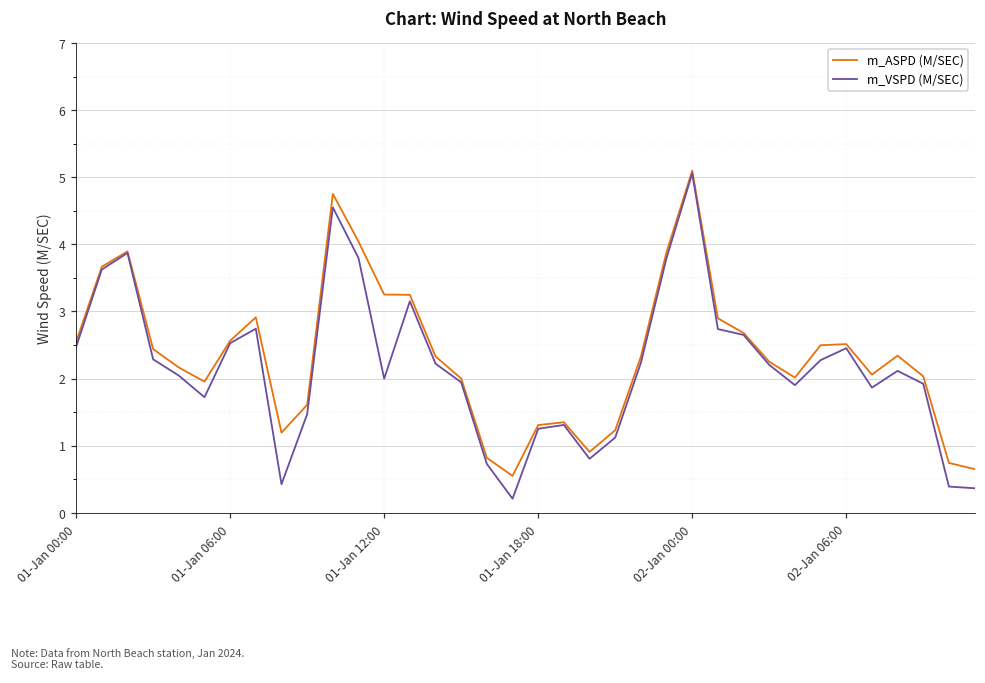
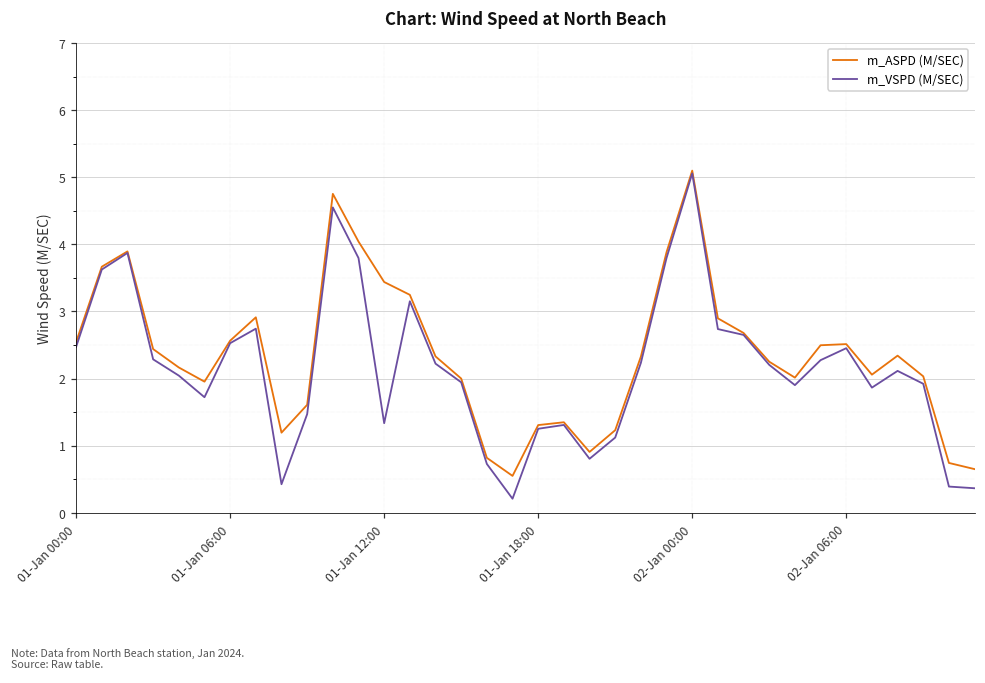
  {
    "m_ASPD (M/SEC)": {
      "01-Jan 00:00": 2.5,
-     "01-Jan 12:00": 3.3,
+     "01-Jan 12:00": 3.4,
      "01-Jan 18:00": 1.3,
      "02-Jan 00:00": 5.1,
      "02-Jan 06:00": 2.5
    },
    "m_VSPD (M/SEC)": {
      "01-Jan 00:00": 2.5,
-     "01-Jan 12:00": 2.0,
+     "01-Jan 12:00": 1.3,
      "01-Jan 18:00": 1.3,
      "02-Jan 00:00": 5.1,
      "02-Jan 06:00": 2.5
    }
  }
